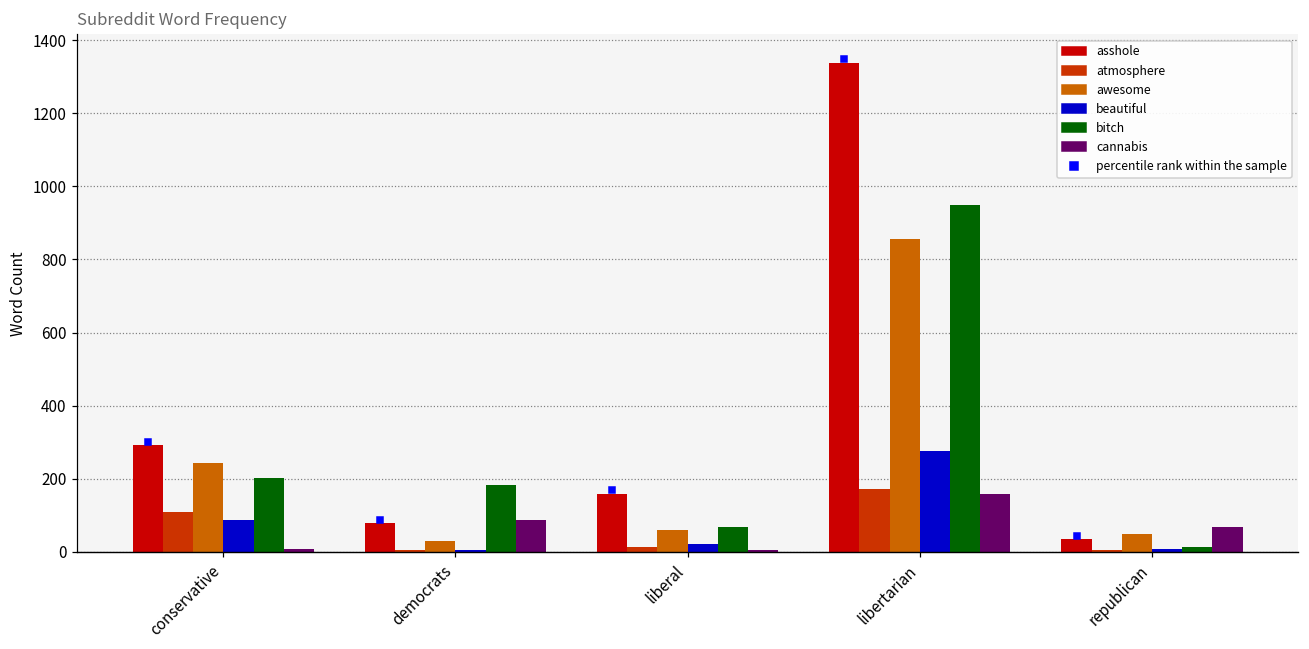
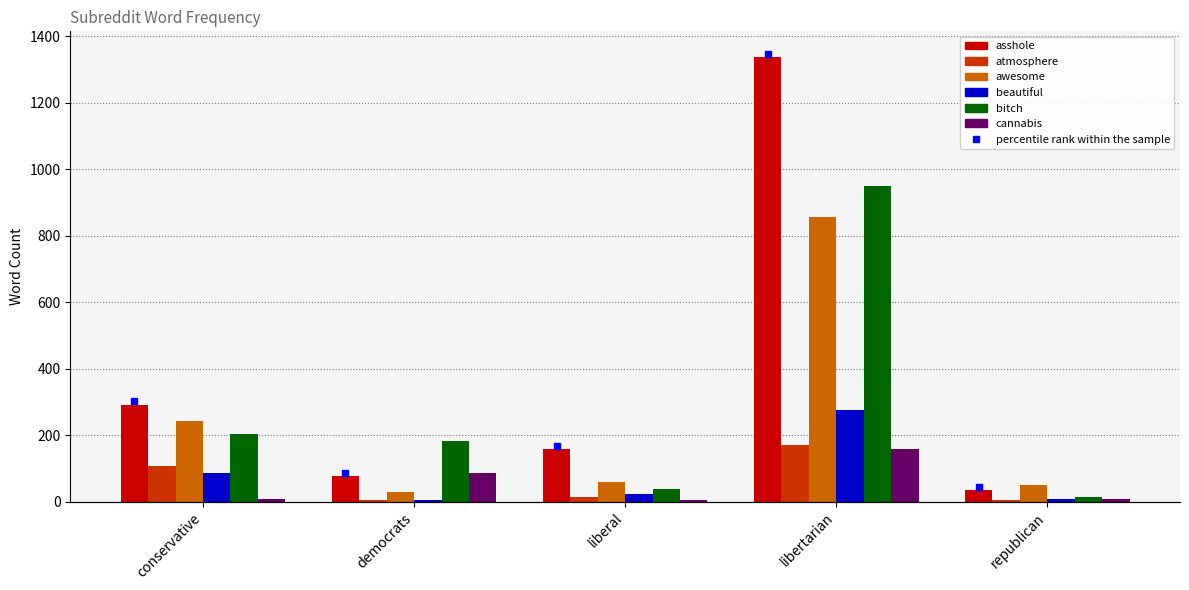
  {
    "bitch": {
      "conservative": 200,
      "democrats": 180,
-     "liberal": 70,
+     "liberal": 40,
      "libertarian": 950,
      "republican": 10
    },
    "cannabis": {
      "conservative": 10,
      "democrats": 90,
      "libertarian": 160,
-     "republican": 70
+     "republican": 10
    }
  }
